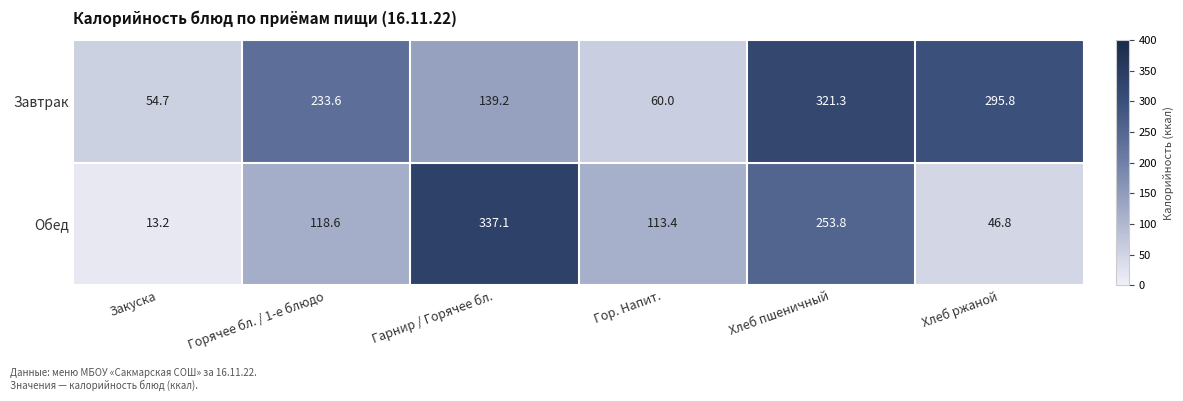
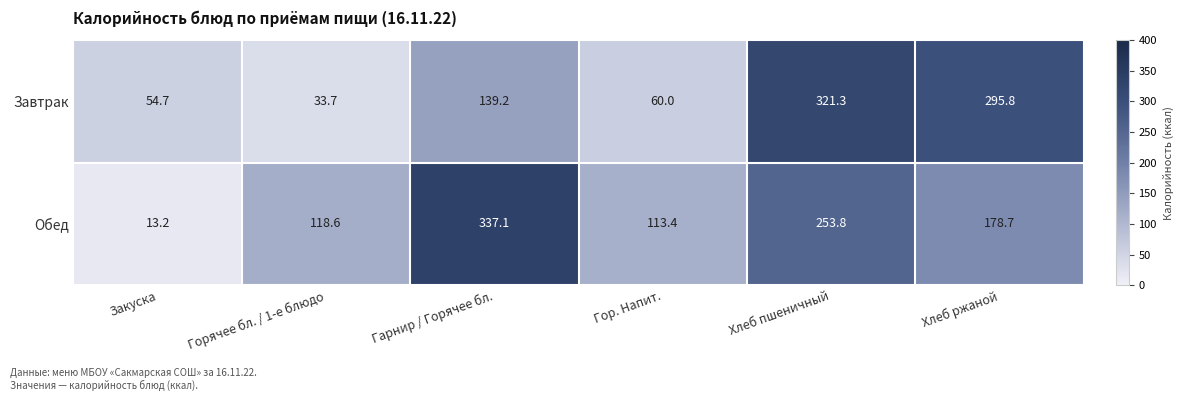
  {
    "Завтрак": {
      "Закуска": 54.7,
-     "Горячее бл. / 1-е блюдо": 233.6,
+     "Горячее бл. / 1-е блюдо": 33.7,
      "Гарнир / Горячее бл.": 139.2,
      "Гор. Напит.": 60.0,
      "Хлеб пшеничный": 321.3,
      "Хлеб ржаной": 295.8
    },
    "Обед": {
      "Закуска": 13.2,
      "Горячее бл. / 1-е блюдо": 118.6,
      "Гарнир / Горячее бл.": 337.1,
      "Гор. Напит.": 113.4,
      "Хлеб пшеничный": 253.8,
-     "Хлеб ржаной": 46.8
+     "Хлеб ржаной": 178.7
    }
  }
